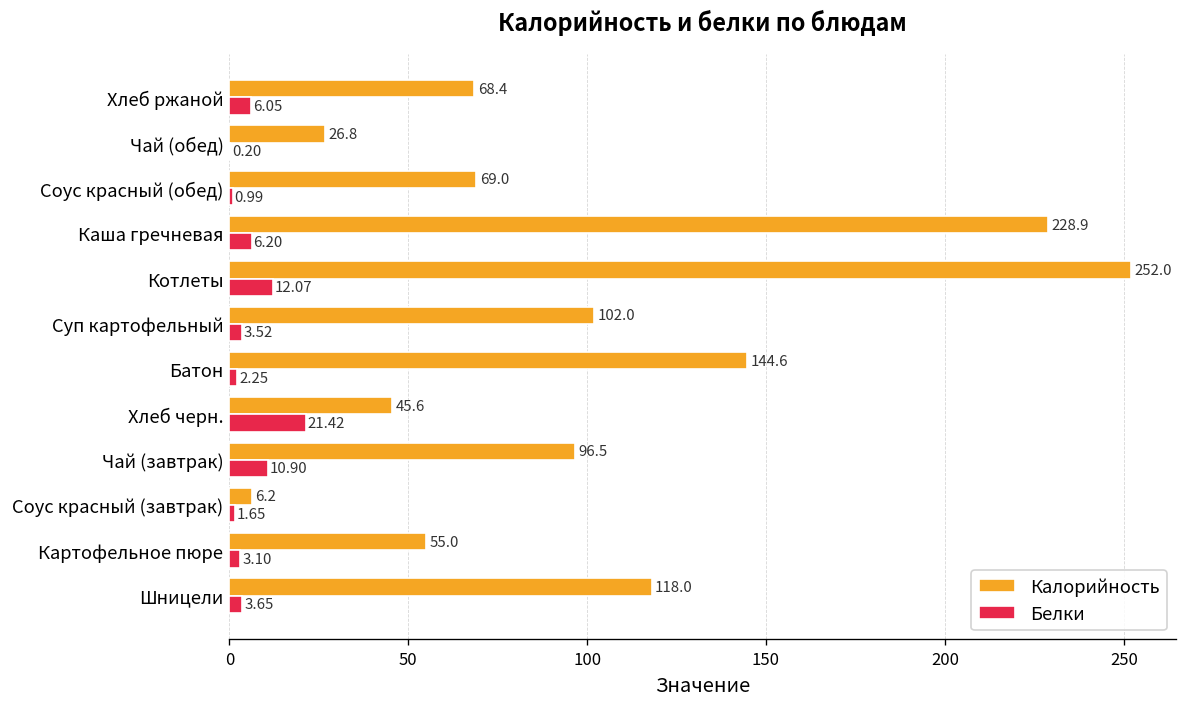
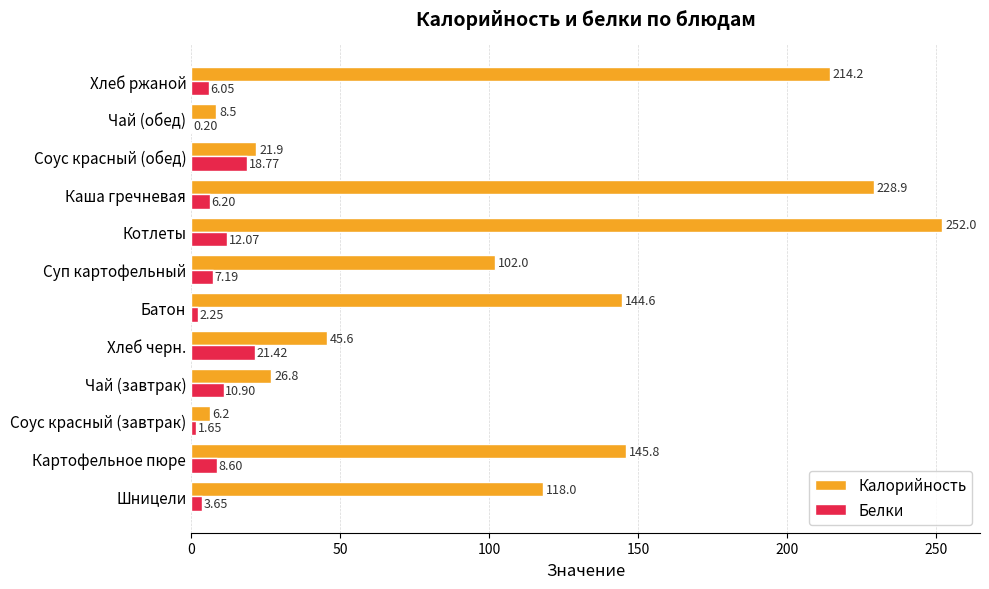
  {
    "Калорийность": {
-     "Хлеб ржаной": 68.4,
-     "Чай (обед)": 26.8,
-     "Соус красный (обед)": 69.0,
+     "Хлеб ржаной": 214.2,
+     "Чай (обед)": 8.5,
+     "Соус красный (обед)": 21.9,
      "Каша гречневая": 228.9,
      "Котлеты": 252.0,
      "Суп картофельный": 102.0,
      "Батон": 144.6,
      "Хлеб черн.": 45.6,
-     "Чай (завтрак)": 96.5,
+     "Чай (завтрак)": 26.8,
      "Соус красный (завтрак)": 6.2,
-     "Картофельное пюре": 55.0,
+     "Картофельное пюре": 145.8,
      "Шницели": 118.0
    },
    "Белки": {
      "Хлеб ржаной": 6.05,
      "Чай (обед)": 0.20,
-     "Соус красный (обед)": 0.99,
+     "Соус красный (обед)": 18.77,
      "Каша гречневая": 6.20,
      "Котлеты": 12.07,
-     "Суп картофельный": 3.52,
+     "Суп картофельный": 7.19,
      "Батон": 2.25,
      "Хлеб черн.": 21.42,
      "Чай (завтрак)": 10.90,
      "Соус красный (завтрак)": 1.65,
-     "Картофельное пюре": 3.10,
+     "Картофельное пюре": 8.60,
      "Шницели": 3.65
    }
  }
